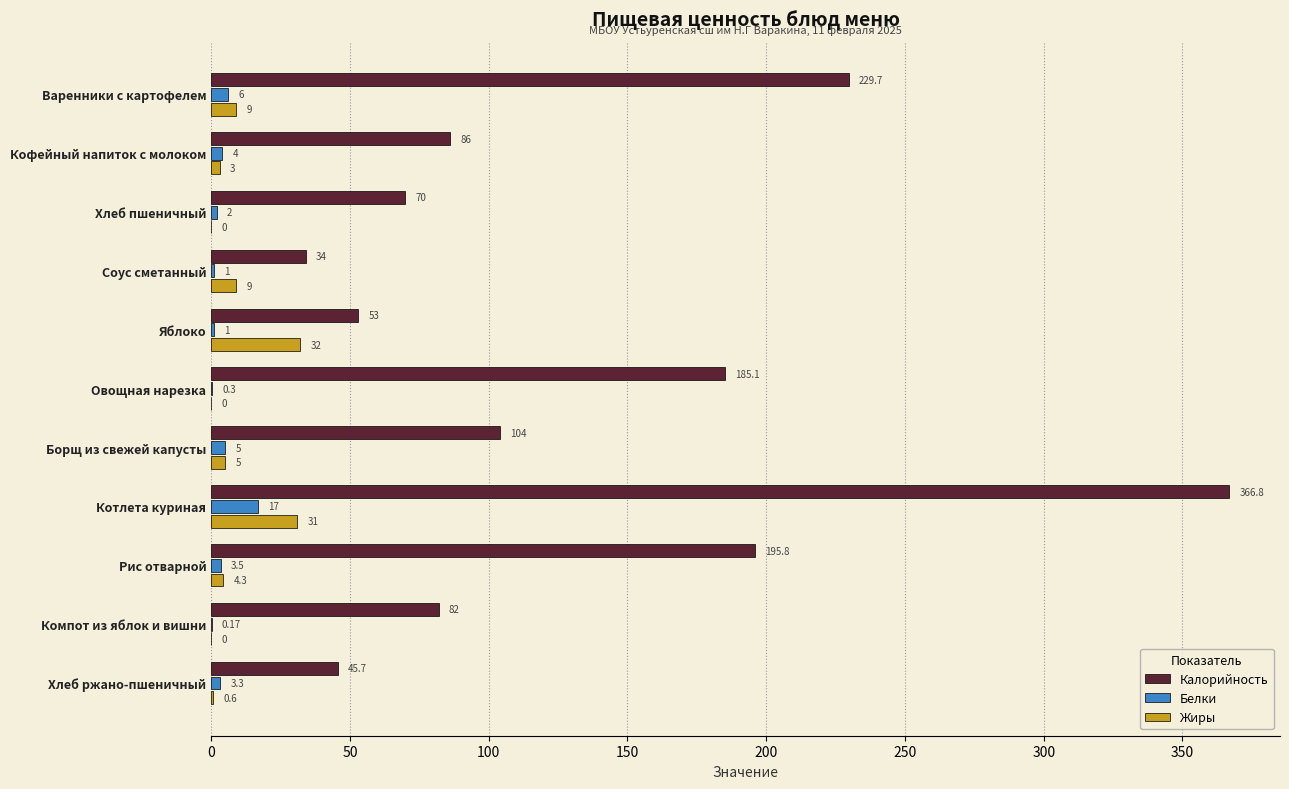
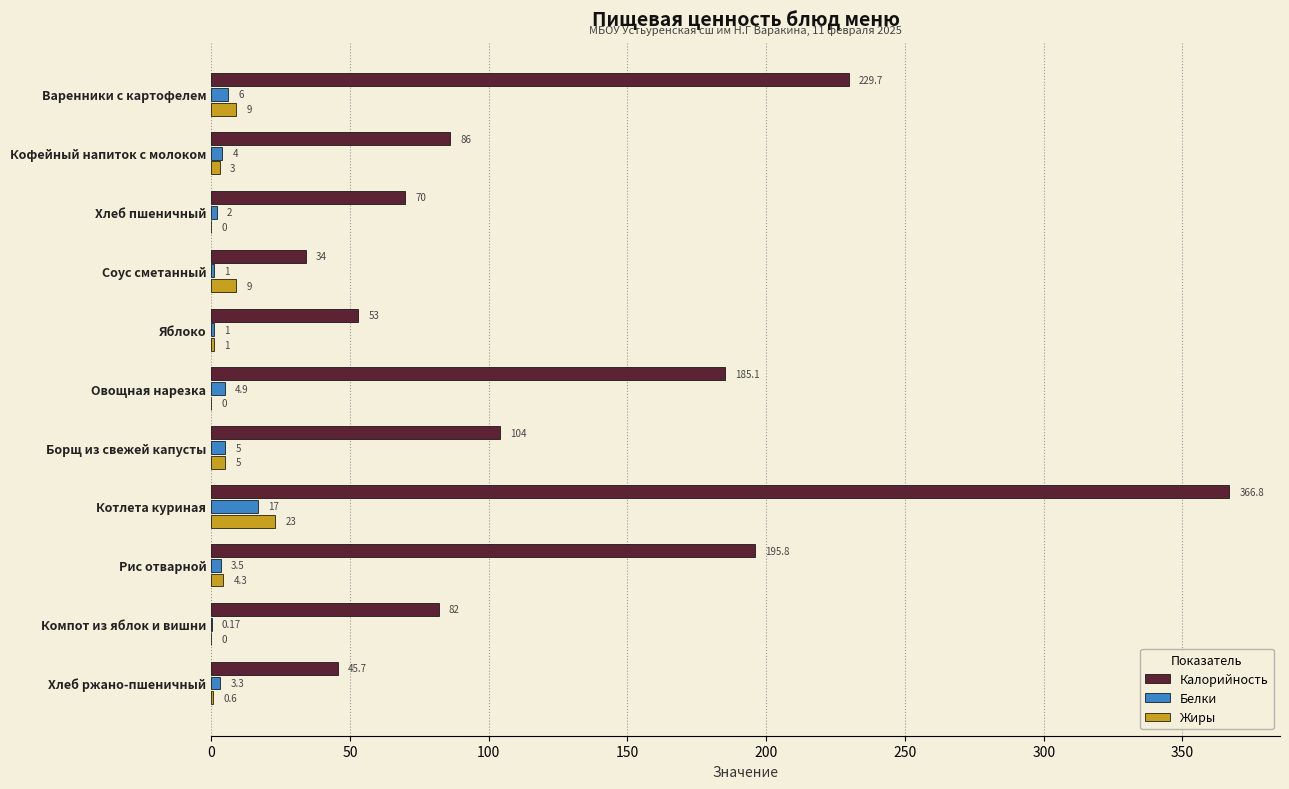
  {
    "Калорийность": {
      "Варенники с картофелем": 229.7,
      "Кофейный напиток с молоком": 86,
      "Хлеб пшеничный": 70,
      "Соус сметанный": 34,
      "Яблоко": 53,
      "Овощная нарезка": 185.1,
      "Борщ из свежей капусты": 104,
      "Котлета куриная": 366.8,
      "Рис отварной": 195.8,
      "Компот из яблок и вишни": 82,
      "Хлеб ржано-пшеничный": 45.7
    },
    "Белки": {
      "Варенники с картофелем": 6,
      "Кофейный напиток с молоком": 4,
      "Хлеб пшеничный": 2,
      "Соус сметанный": 1,
      "Яблоко": 1,
-     "Овощная нарезка": 0.3,
+     "Овощная нарезка": 4.9,
      "Борщ из свежей капусты": 5,
      "Котлета куриная": 17,
      "Рис отварной": 3.5,
      "Компот из яблок и вишни": 0.17,
      "Хлеб ржано-пшеничный": 3.3
    },
    "Жиры": {
      "Варенники с картофелем": 9,
      "Кофейный напиток с молоком": 3,
      "Хлеб пшеничный": 0,
      "Соус сметанный": 9,
-     "Яблоко": 32,
+     "Яблоко": 1,
      "Овощная нарезка": 0,
      "Борщ из свежей капусты": 5,
-     "Котлета куриная": 31,
+     "Котлета куриная": 23,
      "Рис отварной": 4.3,
      "Компот из яблок и вишни": 0,
      "Хлеб ржано-пшеничный": 0.6
    }
  }
